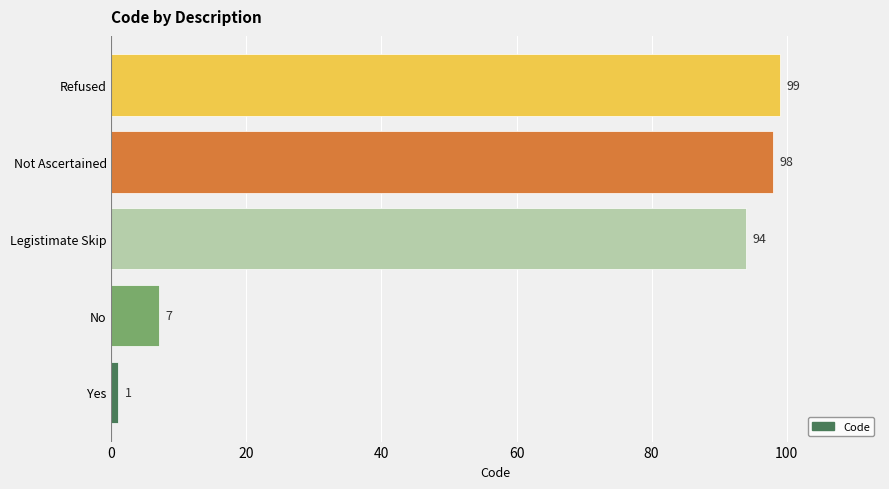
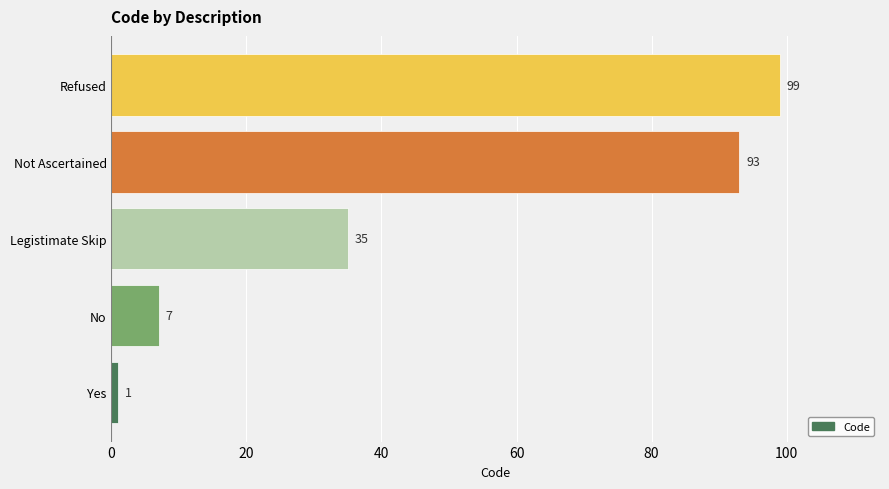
  {
    "Refused": 99,
-   "Not Ascertained": 98,
-   "Legistimate Skip": 94,
+   "Not Ascertained": 93,
+   "Legistimate Skip": 35,
    "No": 7,
    "Yes": 1
  }
